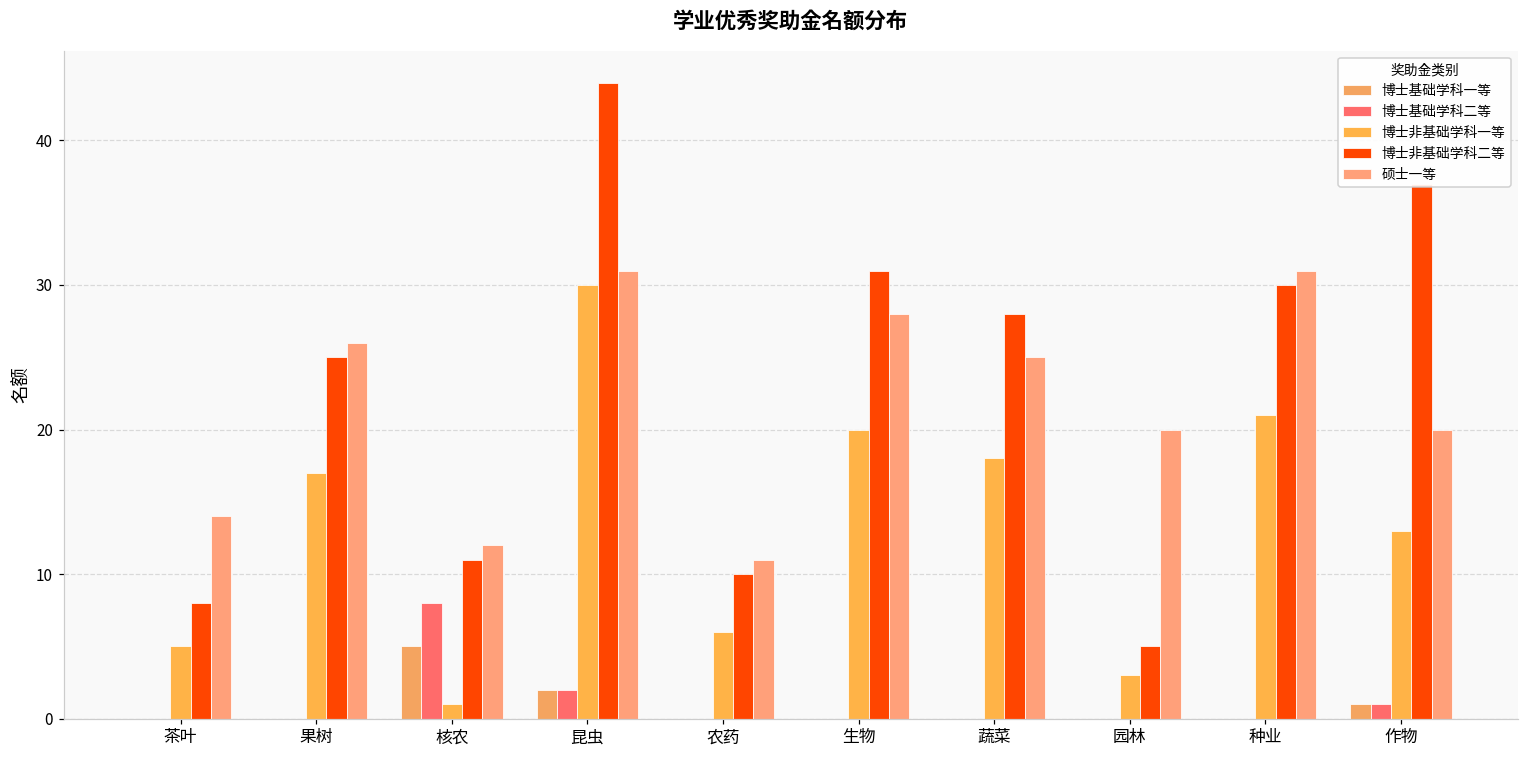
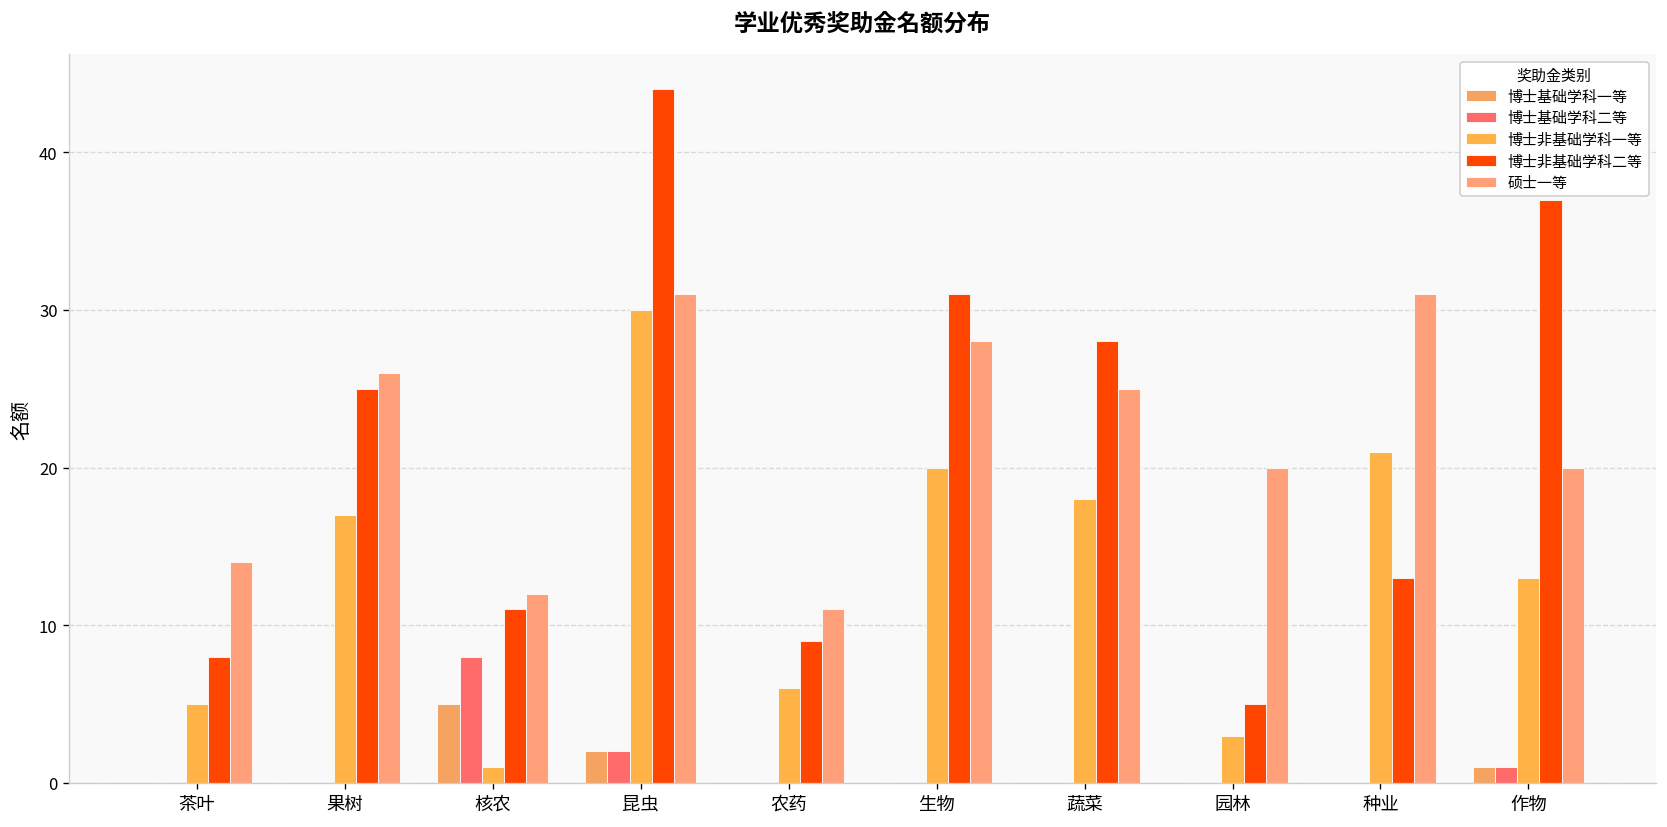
  {
    "博士非基础学科二等": {
      "茶叶": 8,
      "果树": 25,
      "核农": 11,
      "昆虫": 44,
-     "农药": 10,
+     "农药": 9,
      "生物": 31,
      "蔬菜": 28,
      "园林": 5,
-     "种业": 30
+     "种业": 13
    }
  }
